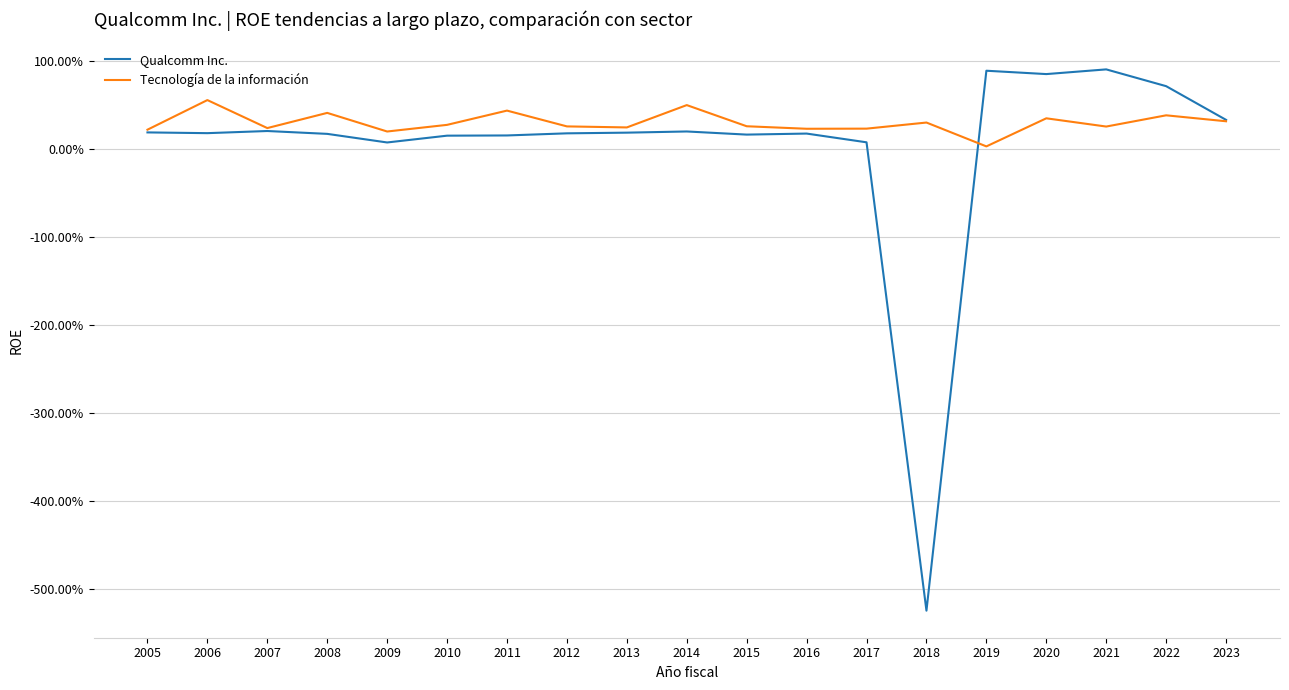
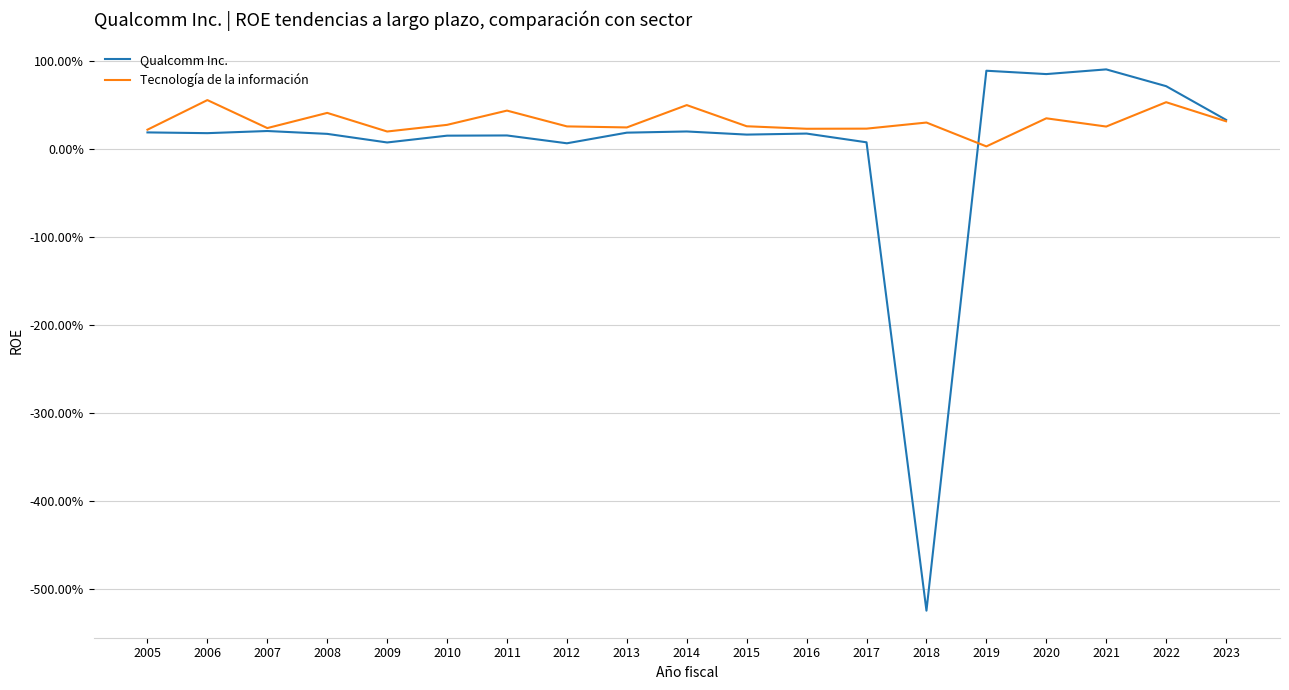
  {
    "Qualcomm Inc.": {
      "2005": "20%",
      "2006": "20%",
      "2007": "20%",
      "2008": "20%",
      "2009": "10%",
      "2010": "20%",
      "2011": "20%",
-     "2012": "20%",
+     "2012": "10%",
      "2013": "20%",
      "2014": "20%",
      "2015": "20%",
      "2016": "20%",
      "2017": "10%",
      "2018": "-520%",
      "2019": "90%",
      "2020": "90%",
      "2021": "90%",
      "2022": "70%"
    },
    "Tecnología de la información": {
      "2005": "20%",
      "2006": "60%",
      "2007": "20%",
      "2008": "40%",
      "2009": "20%",
      "2010": "30%",
      "2011": "40%",
      "2012": "30%",
      "2013": "20%",
      "2014": "50%",
      "2015": "30%",
      "2016": "20%",
      "2017": "20%",
      "2018": "30%",
      "2019": "0%",
      "2020": "40%",
      "2021": "30%",
-     "2022": "40%"
+     "2022": "50%"
    }
  }
